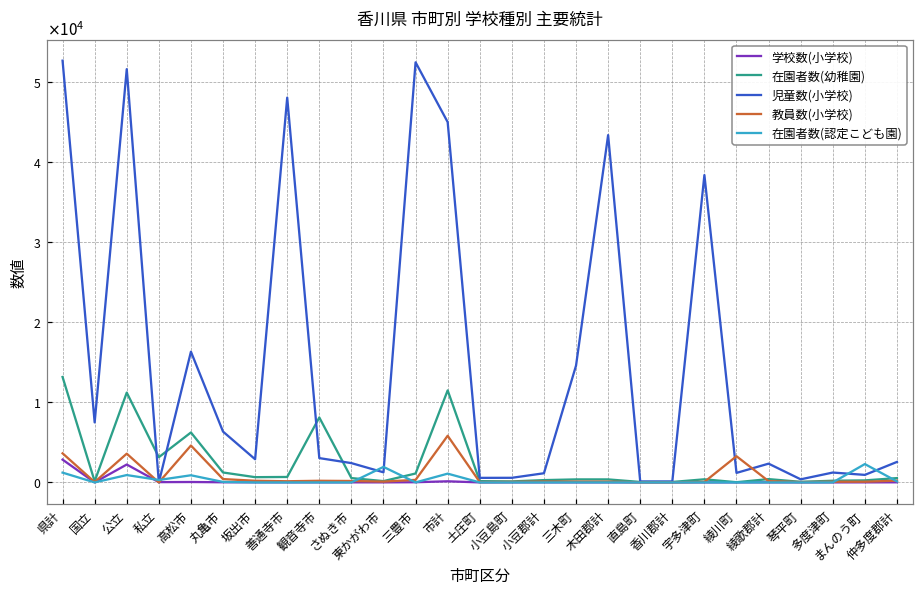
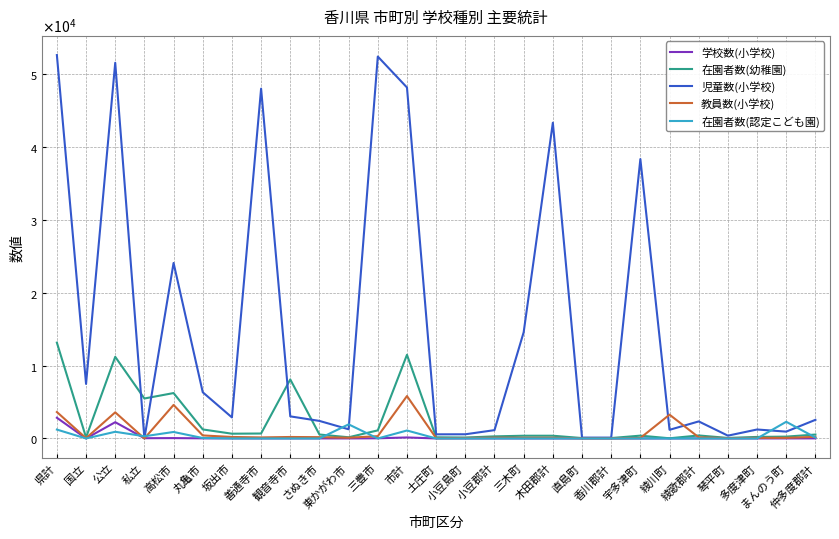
  {
    "学校数(小学校)": {
      "県計": 3000,
      "公立": 2000,
      "高松市": 0,
      "市計": 0
    },
    "在園者数(幼稚園)": {
      "県計": 13000,
      "公立": 11000,
-     "私立": 3000,
+     "私立": 5000,
      "高松市": 6000,
      "丸亀市": 1000,
      "坂出市": 1000,
      "善通寺市": 1000,
      "観音寺市": 8000,
      "さぬき市": 1000,
      "三豊市": 1000,
      "市計": 11000
    },
    "児童数(小学校)": {
      "県計": 53000,
      "国立": 7000,
      "公立": 52000,
-     "高松市": 16000,
+     "高松市": 24000,
      "丸亀市": 6000,
      "坂出市": 3000,
      "善通寺市": 48000,
      "観音寺市": 3000,
      "さぬき市": 2000,
      "東かがわ市": 1000,
      "三豊市": 52000,
-     "市計": 45000,
+     "市計": 48000,
      "土庄町": 1000,
      "小豆島町": 1000,
      "小豆郡計": 1000,
      "三木町": 15000,
      "木田郡計": 43000,
      "宇多津町": 38000,
      "綾川町": 1000,
      "綾歌郡計": 2000,
      "多度津町": 1000,
      "まんのう町": 1000,
      "仲多度郡計": 3000
    },
    "教員数(小学校)": {
      "県計": 4000,
      "公立": 4000,
      "高松市": 5000,
      "丸亀市": 0,
      "市計": 6000,
      "綾川町": 3000
    },
    "在園者数(認定こども園)": {
      "県計": 1000,
      "公立": 1000,
      "高松市": 1000,
      "東かがわ市": 2000,
      "市計": 1000,
      "まんのう町": 2000
    }
  }
